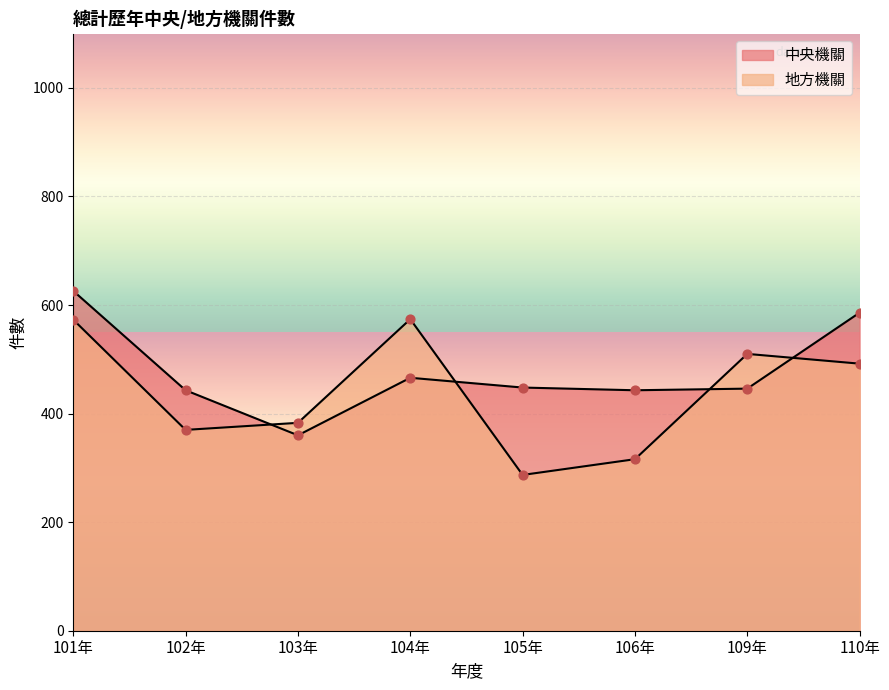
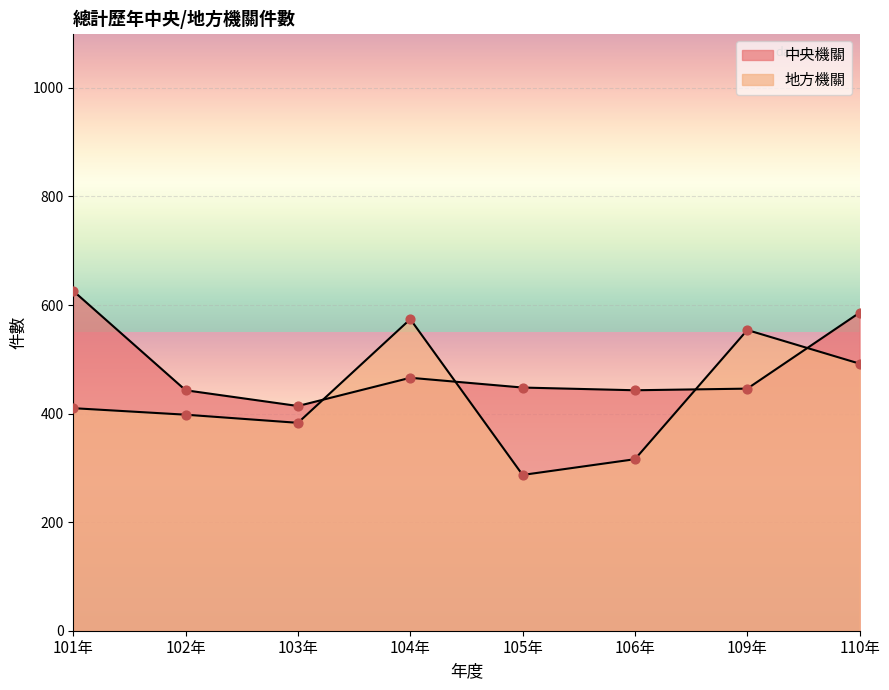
  {
    "中央機關": {
      "101年": 630,
      "102年": 440,
-     "103年": 360,
+     "103年": 410,
      "104年": 470,
      "105年": 450,
      "106年": 440,
      "109年": 450,
      "110年": 590
    },
    "地方機關": {
-     "101年": 570,
-     "102年": 370,
+     "101年": 410,
+     "102年": 400,
      "103年": 380,
      "104年": 570,
      "105年": 290,
      "106年": 320,
-     "109年": 510,
+     "109年": 550,
      "110年": 490
    }
  }
